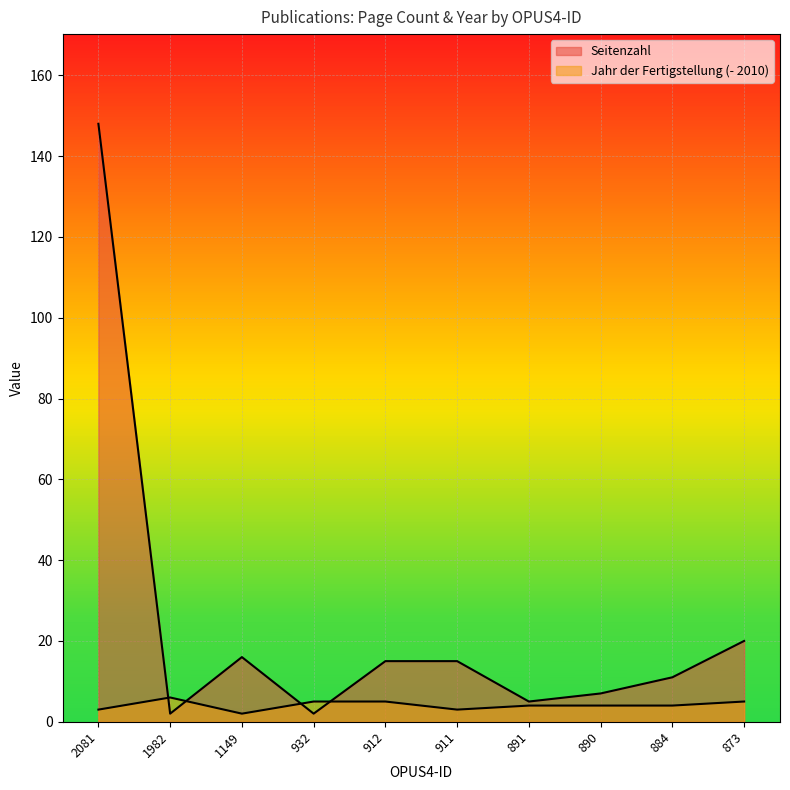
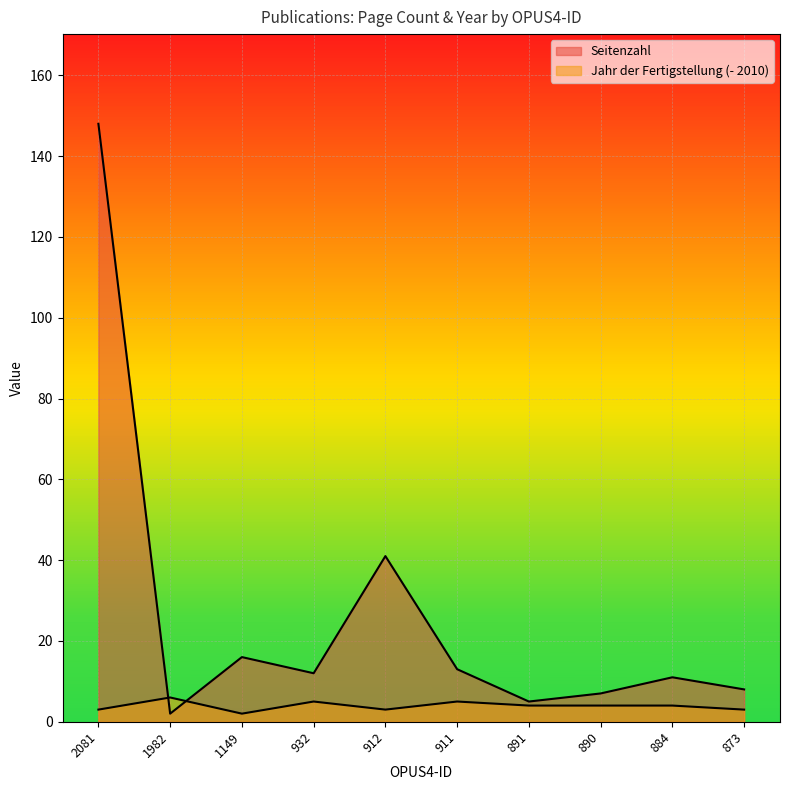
  {
    "Seitenzahl": {
      "2081": 148,
      "1982": 2,
      "1149": 16,
-     "932": 2,
-     "912": 15,
-     "911": 15,
+     "932": 12,
+     "912": 41,
+     "911": 13,
      "891": 5,
      "890": 7,
      "884": 11,
-     "873": 20
+     "873": 8
    },
    "Jahr der Fertigstellung (- 2010)": {
      "2081": 3,
      "1982": 6,
      "1149": 2,
      "932": 5,
-     "912": 5,
-     "911": 3,
+     "912": 3,
+     "911": 5,
      "891": 4,
      "890": 4,
      "884": 4,
-     "873": 5
+     "873": 3
    }
  }
